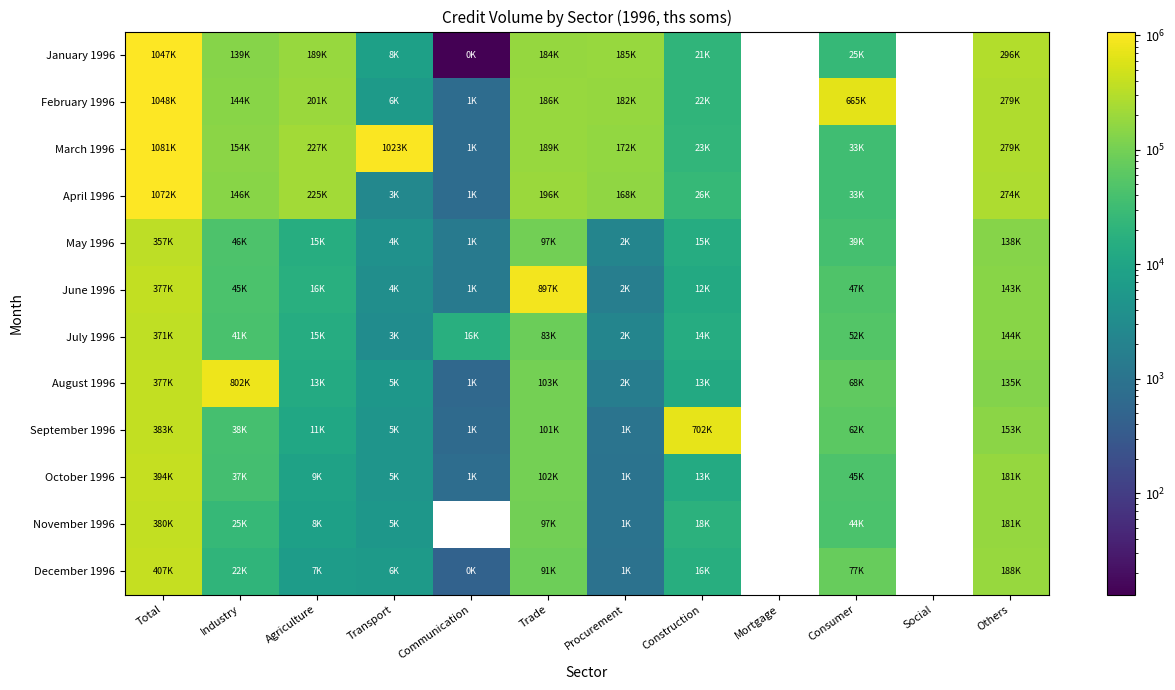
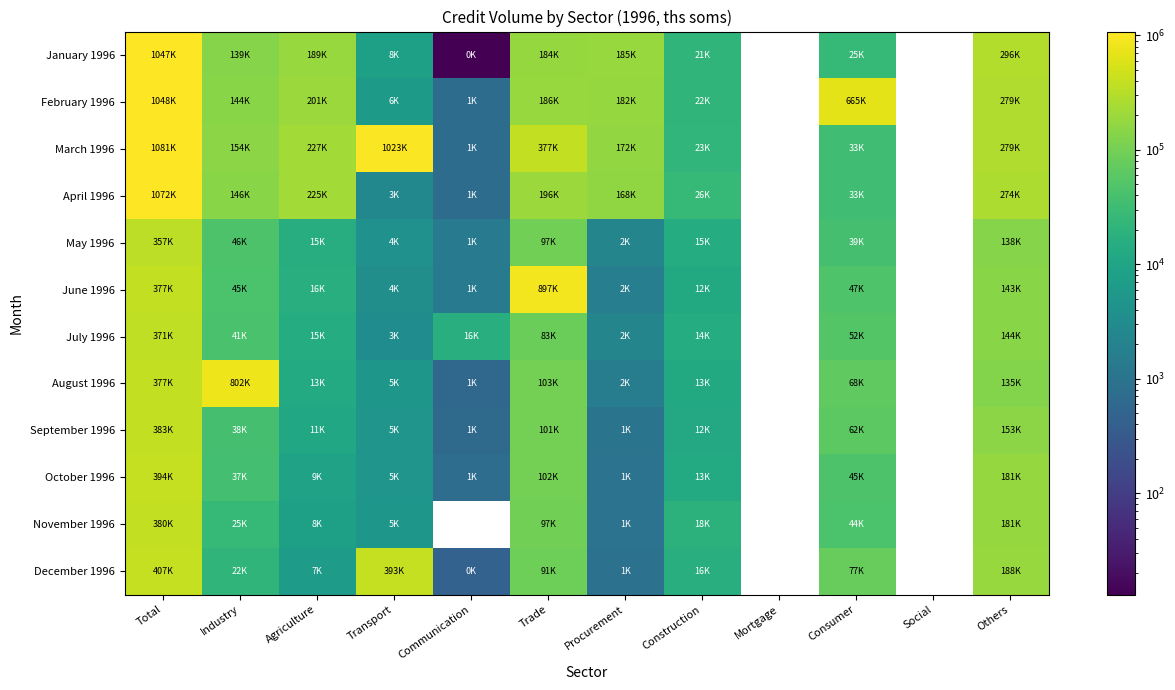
  {
    "January 1996": {
      "Total": "1047K",
      "Industry": "139K",
      "Agriculture": "189K",
      "Transport": "8K",
      "Communication": "0K",
      "Trade": "184K",
      "Procurement": "185K",
      "Construction": "21K",
      "Consumer": "25K",
      "Others": "296K"
    },
    "February 1996": {
      "Total": "1048K",
      "Industry": "144K",
      "Agriculture": "201K",
      "Transport": "6K",
      "Communication": "1K",
      "Trade": "186K",
      "Procurement": "182K",
      "Construction": "22K",
      "Consumer": "665K",
      "Others": "279K"
    },
    "March 1996": {
      "Total": "1081K",
      "Industry": "154K",
      "Agriculture": "227K",
      "Transport": "1023K",
      "Communication": "1K",
-     "Trade": "189K",
+     "Trade": "377K",
      "Procurement": "172K",
      "Construction": "23K",
      "Consumer": "33K",
      "Others": "279K"
    },
    "April 1996": {
      "Total": "1072K",
      "Industry": "146K",
      "Agriculture": "225K",
      "Transport": "3K",
      "Communication": "1K",
      "Trade": "196K",
      "Procurement": "168K",
      "Construction": "26K",
      "Consumer": "33K",
      "Others": "274K"
    },
    "May 1996": {
      "Total": "357K",
      "Industry": "46K",
      "Agriculture": "15K",
      "Transport": "4K",
      "Communication": "1K",
      "Trade": "97K",
      "Procurement": "2K",
      "Construction": "15K",
      "Consumer": "39K",
      "Others": "138K"
    },
    "June 1996": {
      "Total": "377K",
      "Industry": "45K",
      "Agriculture": "16K",
      "Transport": "4K",
      "Communication": "1K",
      "Trade": "897K",
      "Procurement": "2K",
      "Construction": "12K",
      "Consumer": "47K",
      "Others": "143K"
    },
    "July 1996": {
      "Total": "371K",
      "Industry": "41K",
      "Agriculture": "15K",
      "Transport": "3K",
      "Communication": "16K",
      "Trade": "83K",
      "Procurement": "2K",
      "Construction": "14K",
      "Consumer": "52K",
      "Others": "144K"
    },
    "August 1996": {
      "Total": "377K",
      "Industry": "802K",
      "Agriculture": "13K",
      "Transport": "5K",
      "Communication": "1K",
      "Trade": "103K",
      "Procurement": "2K",
      "Construction": "13K",
      "Consumer": "68K",
      "Others": "135K"
    },
    "September 1996": {
      "Total": "383K",
      "Industry": "38K",
      "Agriculture": "11K",
      "Transport": "5K",
      "Communication": "1K",
      "Trade": "101K",
      "Procurement": "1K",
-     "Construction": "702K",
+     "Construction": "12K",
      "Consumer": "62K",
      "Others": "153K"
    },
    "October 1996": {
      "Total": "394K",
      "Industry": "37K",
      "Agriculture": "9K",
      "Transport": "5K",
      "Communication": "1K",
      "Trade": "102K",
      "Procurement": "1K",
      "Construction": "13K",
      "Consumer": "45K",
      "Others": "181K"
    },
    "November 1996": {
      "Total": "380K",
      "Industry": "25K",
      "Agriculture": "8K",
      "Transport": "5K",
      "Trade": "97K",
      "Procurement": "1K",
      "Construction": "18K",
      "Consumer": "44K",
      "Others": "181K"
    },
    "December 1996": {
      "Total": "407K",
      "Industry": "22K",
      "Agriculture": "7K",
-     "Transport": "6K",
+     "Transport": "393K",
      "Communication": "0K",
      "Trade": "91K",
      "Procurement": "1K",
      "Construction": "16K",
      "Consumer": "77K",
      "Others": "188K"
    }
  }
